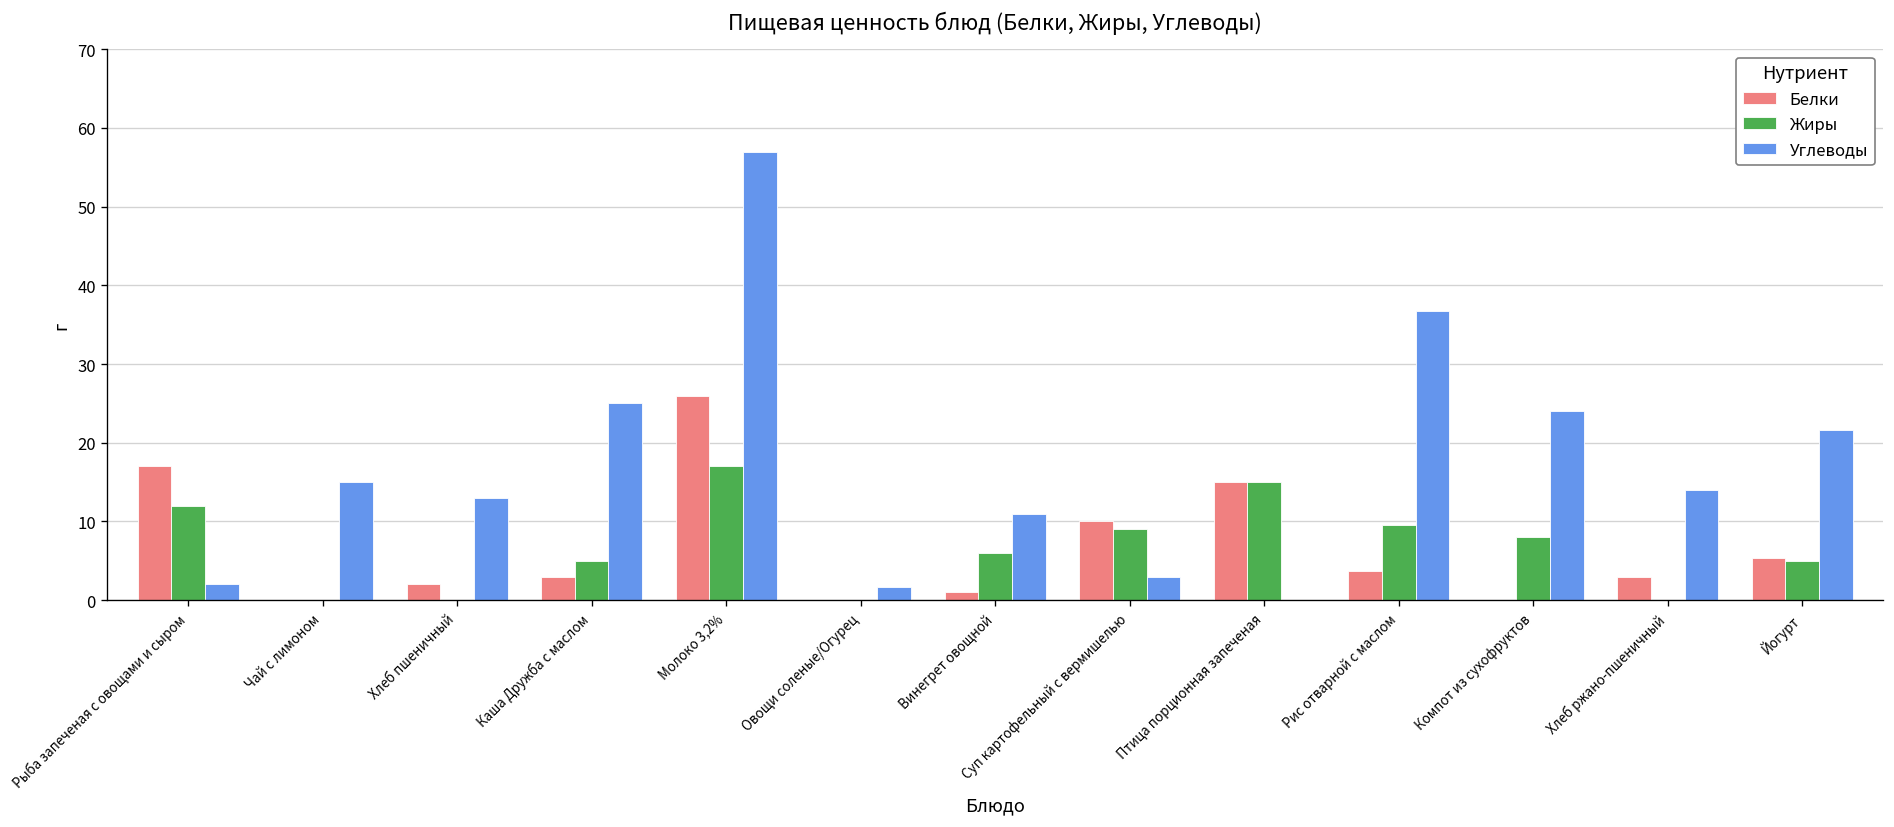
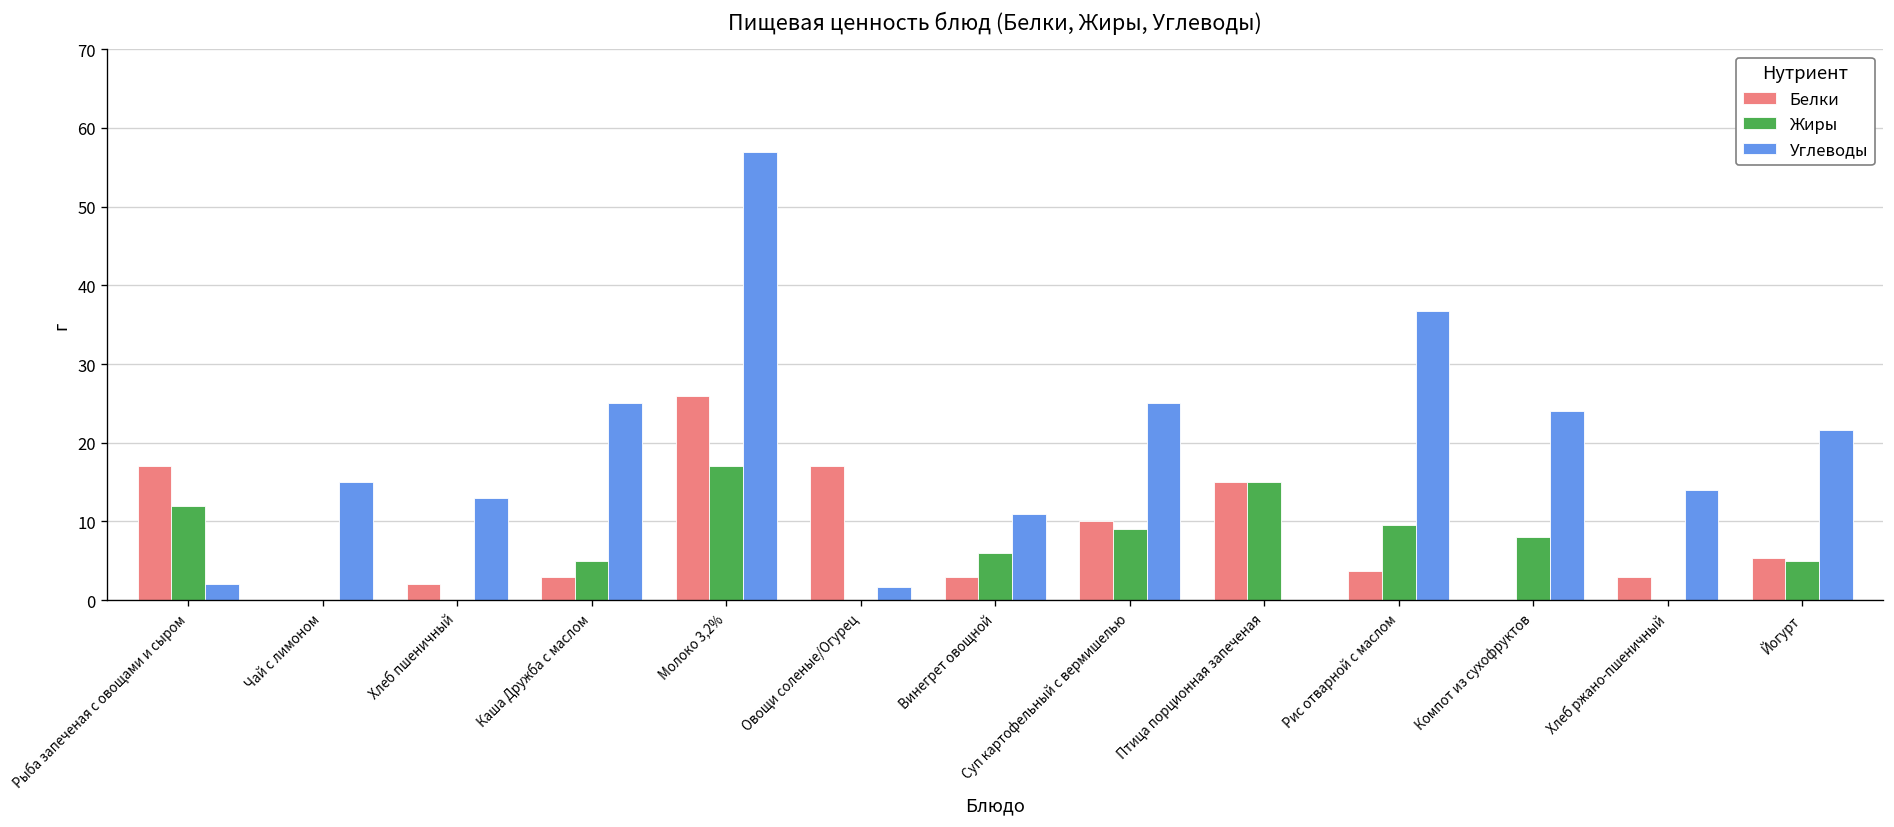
  {
    "Белки": {
      "Рыба запеченая с овощами и сыром": 17,
      "Чай с лимоном": 0,
      "Хлеб пшеничный": 2,
      "Каша Дружба с маслом": 3,
      "Молоко 3,2%": 26,
-     "Овощи соленые/Огурец": 0,
-     "Винегрет овощной": 1,
+     "Овощи соленые/Огурец": 17,
+     "Винегрет овощной": 3,
      "Суп картофельный с вермишелью": 10,
      "Птица порционная запеченая": 15,
      "Рис отварной с маслом": 4,
      "Компот из сухофруктов": 0,
      "Хлеб ржано-пшеничный": 3,
      "Йогурт": 5
    },
    "Жиры": {
      "Рыба запеченая с овощами и сыром": 12,
      "Чай с лимоном": 0,
      "Хлеб пшеничный": 0,
      "Каша Дружба с маслом": 5,
      "Молоко 3,2%": 17,
      "Овощи соленые/Огурец": 0,
      "Винегрет овощной": 6,
      "Суп картофельный с вермишелью": 9,
      "Птица порционная запеченая": 15,
      "Рис отварной с маслом": 9,
      "Компот из сухофруктов": 8,
      "Хлеб ржано-пшеничный": 0,
      "Йогурт": 5
    },
    "Углеводы": {
      "Рыба запеченая с овощами и сыром": 2,
      "Чай с лимоном": 15,
      "Хлеб пшеничный": 13,
      "Каша Дружба с маслом": 25,
      "Молоко 3,2%": 57,
      "Овощи соленые/Огурец": 2,
      "Винегрет овощной": 11,
-     "Суп картофельный с вермишелью": 3,
+     "Суп картофельный с вермишелью": 25,
      "Птица порционная запеченая": 0,
      "Рис отварной с маслом": 37,
      "Компот из сухофруктов": 24,
      "Хлеб ржано-пшеничный": 14,
      "Йогурт": 22
    }
  }
